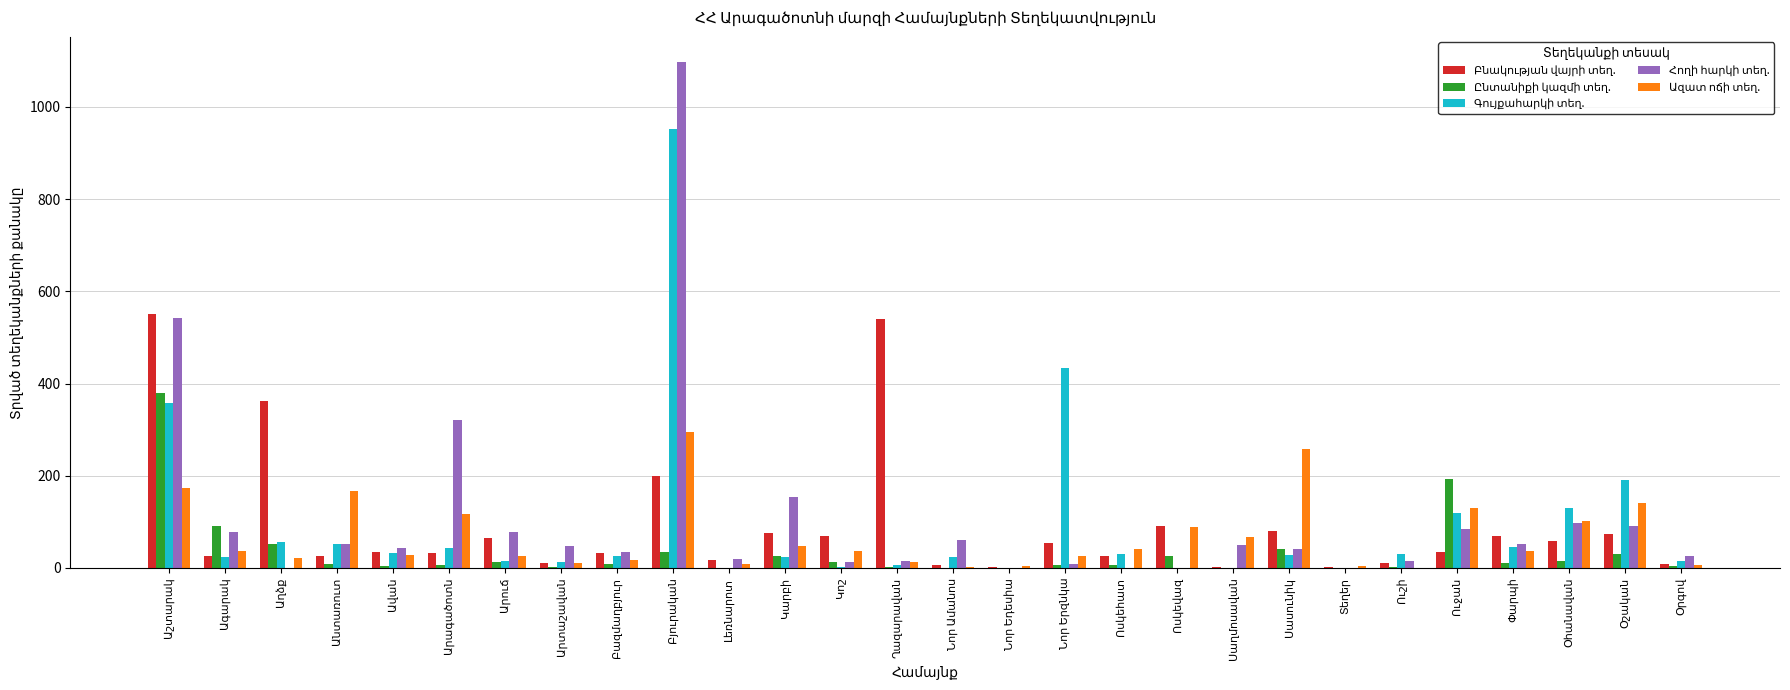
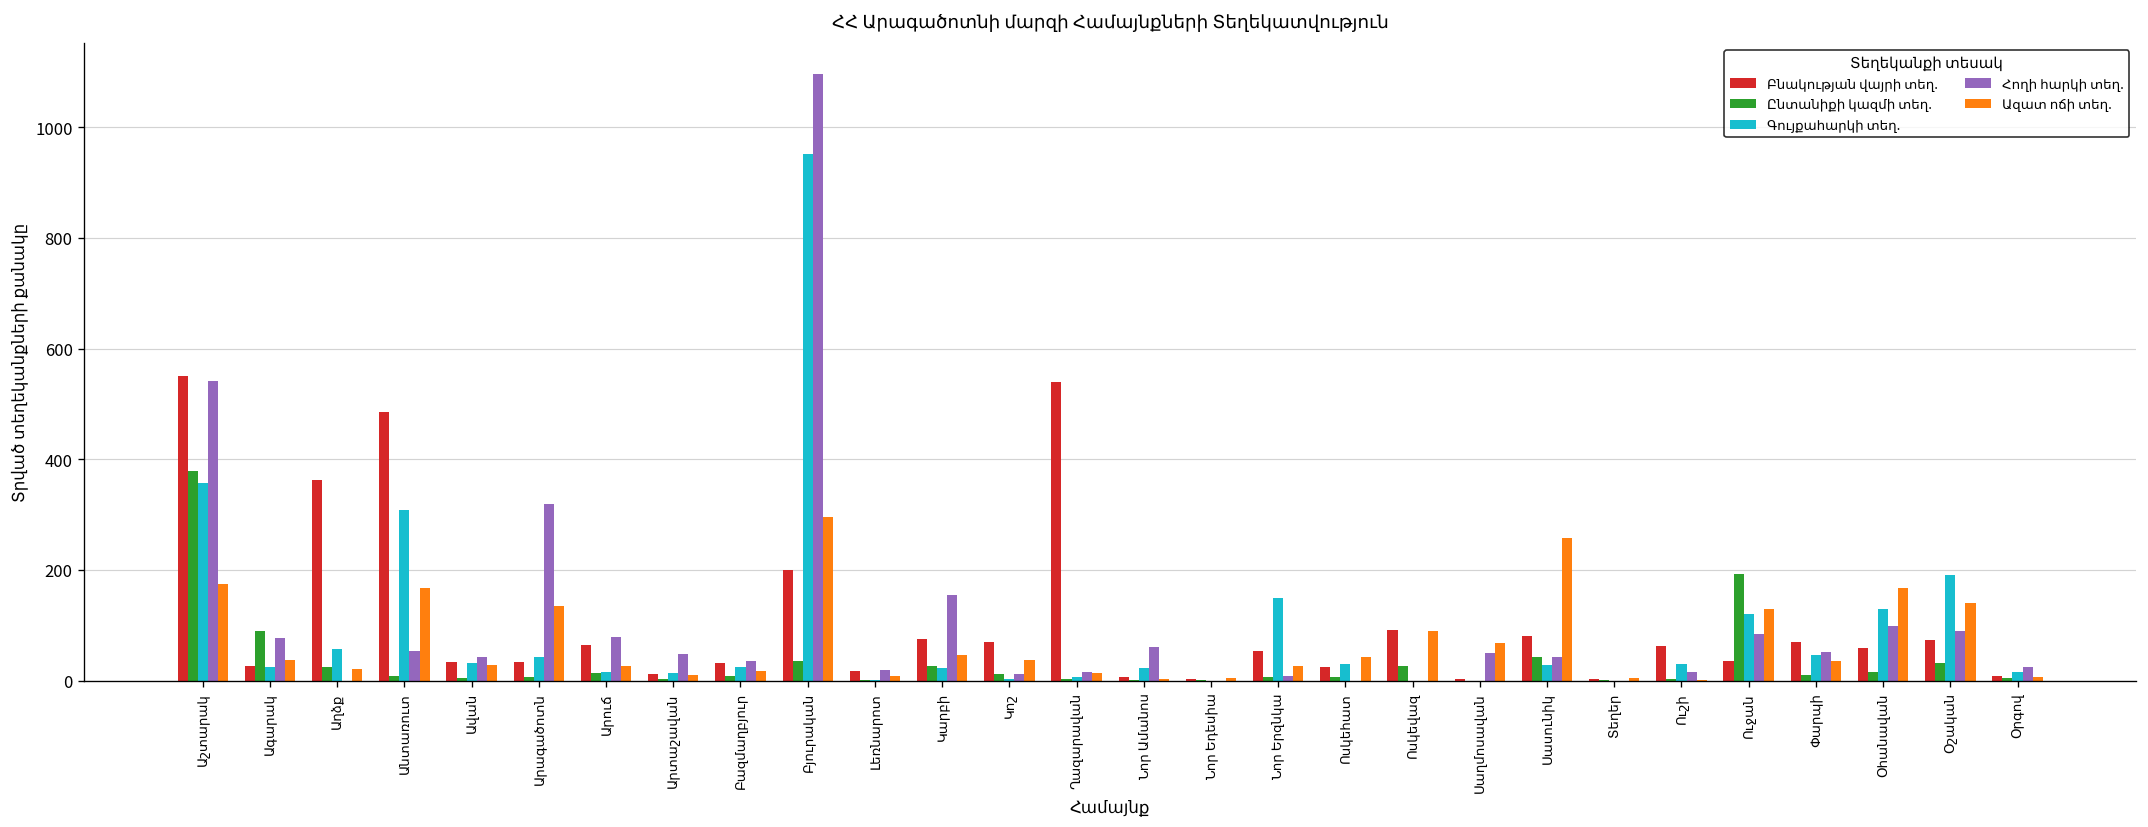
  {
    "Բնակության վայրի տեղ.": {
      "Աշտարակ": 550,
      "Ագարակ": 30,
      "Աղձք": 360,
-     "Անտառուտ": 30,
+     "Անտառուտ": 490,
      "Ավան": 30,
      "Արագածոտն": 30,
      "Արուճ": 70,
      "Արտաշավան": 10,
      "Բազմաղբյուր": 30,
      "Բյուրական": 200,
      "Լեռնարոտ": 20,
      "Կարբի": 80,
      "Կոշ": 70,
      "Ղազարավան": 540,
      "Նոր Ամանոս": 10,
      "Նոր Երզնկա": 50,
      "Ոսկեհատ": 30,
      "Ոսկեվազ": 90,
      "Սասունիկ": 80,
-     "Ուշի": 10,
+     "Ուշի": 60,
      "Ուջան": 40,
      "Փարպի": 70,
      "Օհանավան": 60,
      "Օշական": 70,
      "Օրգով": 10
    },
    "Ընտանիքի կազմի տեղ.": {
      "Աշտարակ": 380,
      "Ագարակ": 90,
-     "Աղձք": 50,
+     "Աղձք": 30,
      "Անտառուտ": 10,
      "Արագածոտն": 10,
      "Արուճ": 10,
      "Բազմաղբյուր": 10,
      "Բյուրական": 40,
      "Կարբի": 30,
      "Կոշ": 10,
      "Նոր Երզնկա": 10,
      "Ոսկեհատ": 10,
      "Ոսկեվազ": 30,
      "Սաղմոսավան": 0,
      "Սասունիկ": 40,
      "Ուջան": 190,
      "Փարպի": 10,
      "Օհանավան": 20,
      "Օշական": 30
    },
    "Գույքահարկի տեղ.": {
      "Աշտարակ": 360,
      "Ագարակ": 20,
      "Աղձք": 60,
-     "Անտառուտ": 50,
+     "Անտառուտ": 310,
      "Ավան": 30,
      "Արագածոտն": 40,
      "Արուճ": 20,
      "Արտաշավան": 10,
      "Բազմաղբյուր": 30,
      "Բյուրական": 950,
      "Կարբի": 20,
      "Ղազարավան": 10,
      "Նոր Ամանոս": 20,
      "Նոր Եդեսիա": 0,
-     "Նոր Երզնկա": 430,
+     "Նոր Երզնկա": 150,
      "Ոսկեհատ": 30,
      "Ոսկեվազ": 0,
      "Սաղմոսավան": 0,
      "Սասունիկ": 30,
      "Տեղեր": 0,
      "Ուշի": 30,
      "Ուջան": 120,
      "Փարպի": 50,
      "Օհանավան": 130,
      "Օշական": 190,
      "Օրգով": 20
    },
    "Հողի հարկի տեղ.": {
      "Աշտարակ": 540,
      "Ագարակ": 80,
      "Աղձք": 0,
      "Անտառուտ": 50,
      "Ավան": 40,
      "Արագածոտն": 320,
      "Արուճ": 80,
      "Արտաշավան": 50,
      "Բազմաղբյուր": 40,
      "Բյուրական": 1100,
      "Լեռնարոտ": 20,
      "Կարբի": 160,
      "Կոշ": 10,
      "Ղազարավան": 20,
      "Նոր Ամանոս": 60,
      "Նոր Եդեսիա": 0,
      "Նոր Երզնկա": 10,
      "Ոսկեհատ": 0,
      "Ոսկեվազ": 0,
      "Սաղմոսավան": 50,
      "Սասունիկ": 40,
      "Տեղեր": 0,
      "Ուշի": 20,
      "Ուջան": 90,
      "Փարպի": 50,
      "Օհանավան": 100,
      "Օշական": 90,
      "Օրգով": 30
    },
    "Ազատ ոճի տեղ.": {
      "Աշտարակ": 170,
      "Ագարակ": 40,
      "Աղձք": 20,
      "Անտառուտ": 170,
      "Ավան": 30,
-     "Արագածոտն": 120,
+     "Արագածոտն": 140,
      "Արուճ": 30,
      "Արտաշավան": 10,
      "Բազմաղբյուր": 20,
      "Բյուրական": 300,
      "Լեռնարոտ": 10,
      "Կարբի": 50,
      "Կոշ": 40,
      "Ղազարավան": 10,
      "Նոր Երզնկա": 30,
      "Ոսկեհատ": 40,
      "Ոսկեվազ": 90,
      "Սաղմոսավան": 70,
      "Սասունիկ": 260,
      "Ուջան": 130,
      "Փարպի": 40,
-     "Օհանավան": 100,
+     "Օհանավան": 170,
      "Օշական": 140,
      "Օրգով": 10
    }
  }
